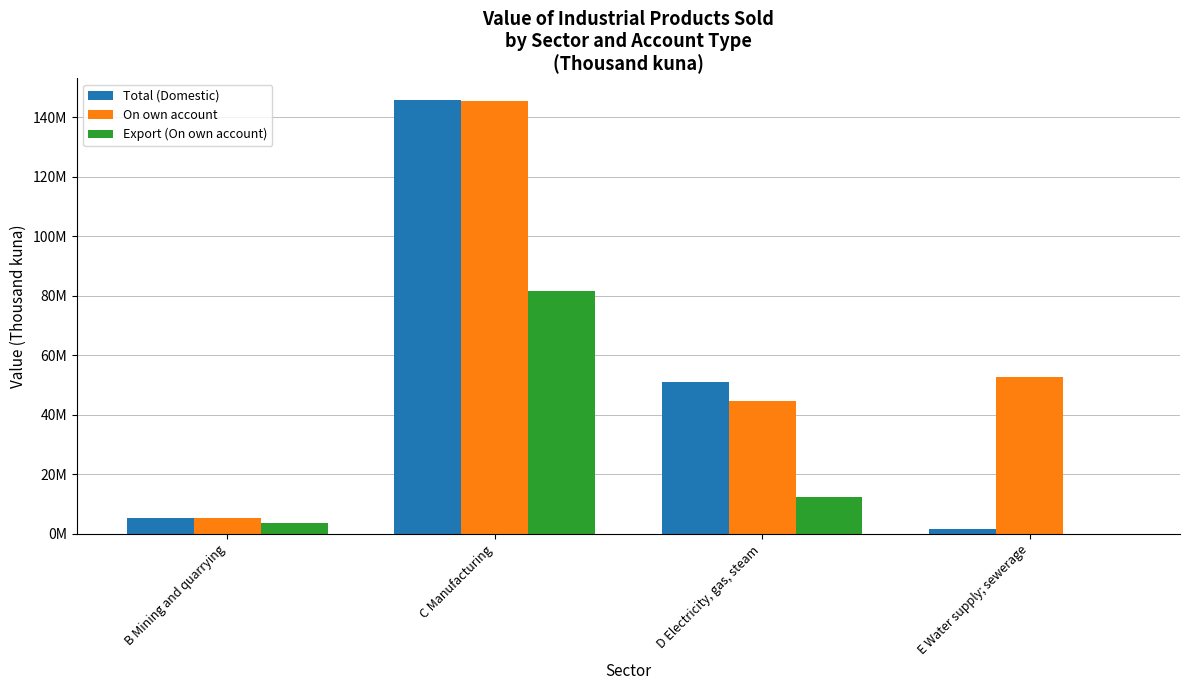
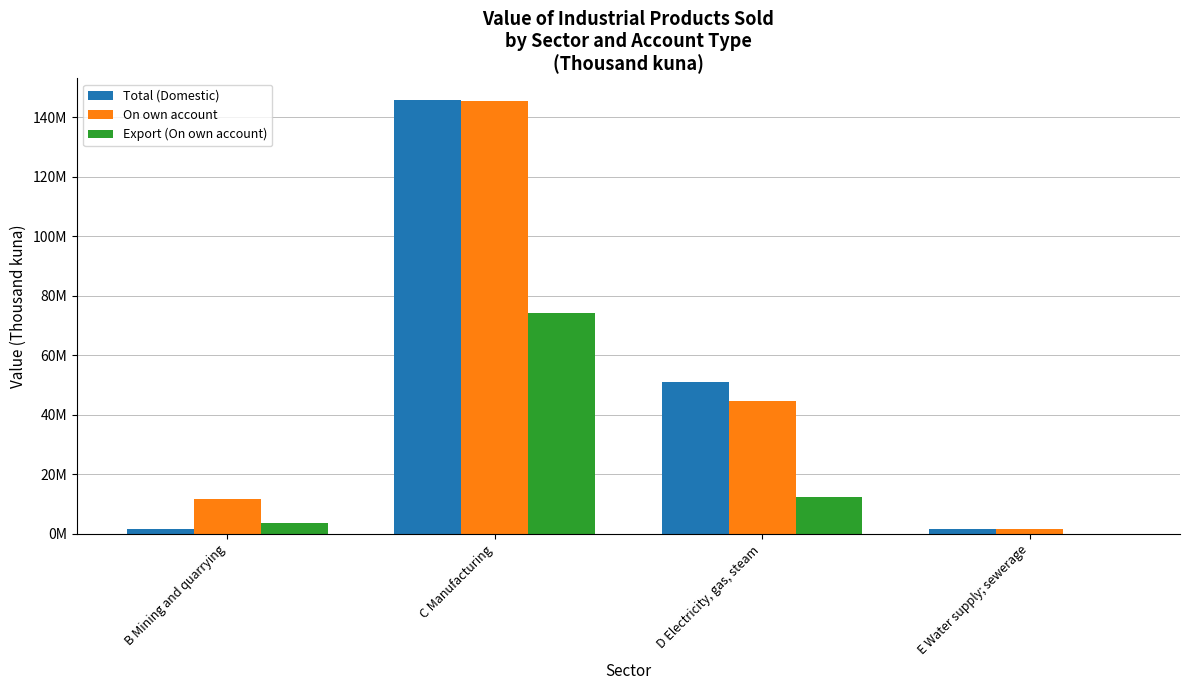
  {
    "Total (Domestic)": {
-     "B Mining and quarrying": 5000000,
+     "B Mining and quarrying": 2000000,
      "C Manufacturing": 146000000,
      "D Electricity, gas, steam": 51000000,
      "E Water supply; sewerage": 2000000
    },
    "On own account": {
-     "B Mining and quarrying": 5000000,
+     "B Mining and quarrying": 12000000,
      "C Manufacturing": 145000000,
      "D Electricity, gas, steam": 45000000,
-     "E Water supply; sewerage": 53000000
+     "E Water supply; sewerage": 2000000
    },
    "Export (On own account)": {
      "B Mining and quarrying": 4000000,
-     "C Manufacturing": 82000000,
+     "C Manufacturing": 74000000,
      "D Electricity, gas, steam": 12000000
    }
  }
